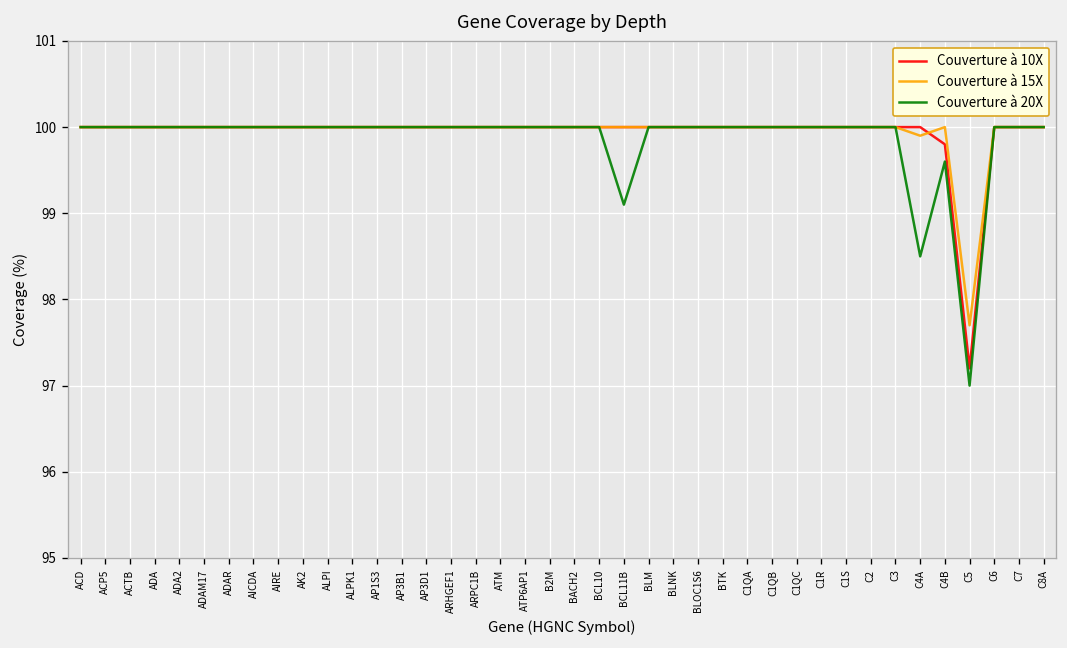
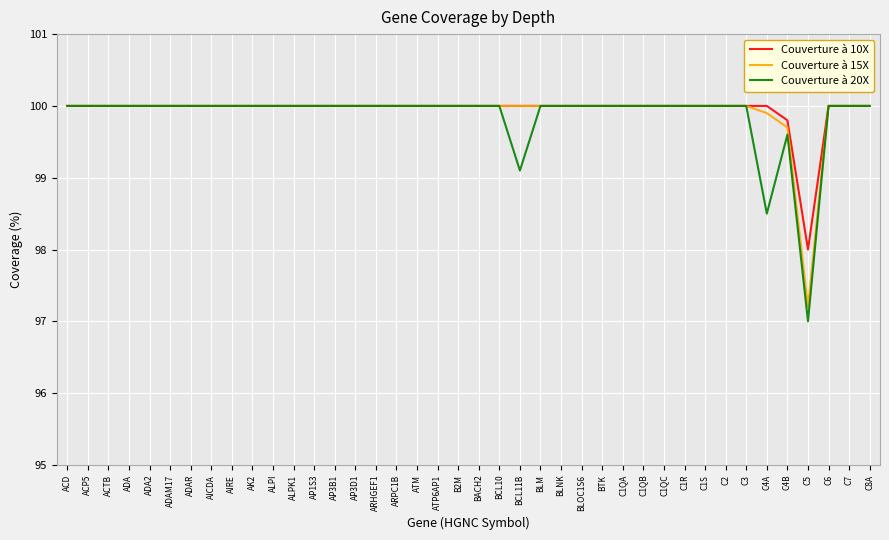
  {
    "Couverture à 10X": {
      "C4A": 100.0,
      "C4B": 99.8,
-     "C5": 97.2
+     "C5": 98.0
    },
    "Couverture à 15X": {
      "C4A": 99.9,
-     "C4B": 100.0,
-     "C5": 97.7
+     "C4B": 99.7,
+     "C5": 97.2
    },
    "Couverture à 20X": {
      "BCL11B": 99.1,
      "C4A": 98.5,
      "C4B": 99.6,
      "C5": 97.0
    }
  }
